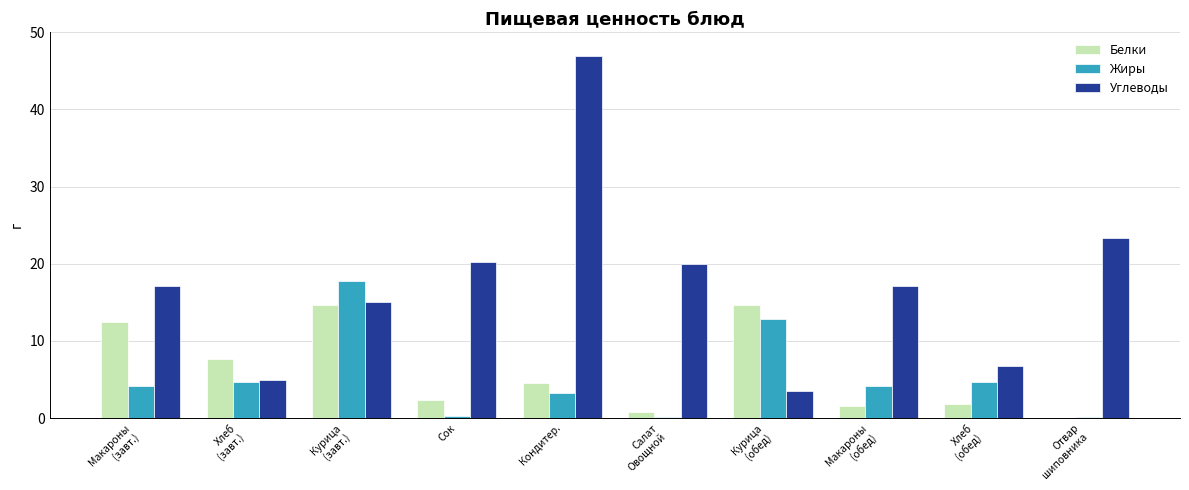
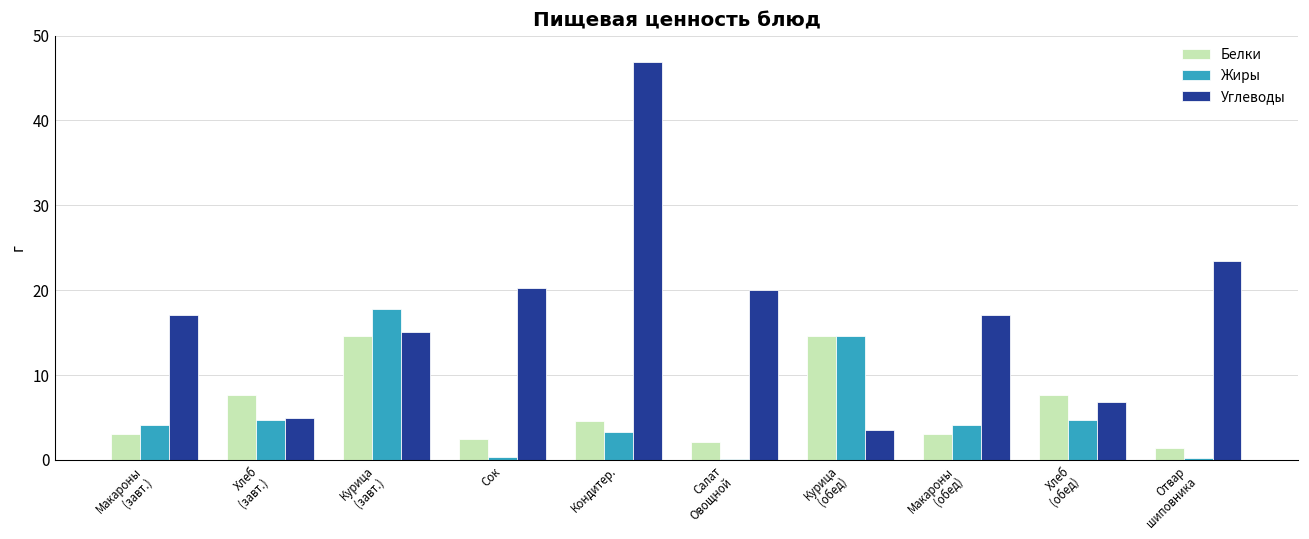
  {
    "Белки": {
-     "Макароны (завт.)": 12,
+     "Макароны (завт.)": 3,
      "Хлеб (завт.)": 8,
      "Курица (завт.)": 15,
      "Сок": 2,
      "Кондитер.": 5,
-     "Салат Овощной": 1,
+     "Салат Овощной": 2,
      "Курица (обед)": 15,
-     "Макароны (обед)": 2,
-     "Хлеб (обед)": 2,
-     "Отвар шиповника": 0
+     "Макароны (обед)": 3,
+     "Хлеб (обед)": 8,
+     "Отвар шиповника": 1
    },
    "Жиры": {
      "Макароны (завт.)": 4,
      "Хлеб (завт.)": 5,
      "Курица (завт.)": 18,
      "Кондитер.": 3,
-     "Курица (обед)": 13,
+     "Курица (обед)": 15,
      "Макароны (обед)": 4,
      "Хлеб (обед)": 5
    },
    "Углеводы": {
      "Макароны (завт.)": 17,
      "Хлеб (завт.)": 5,
      "Курица (завт.)": 15,
      "Сок": 20,
      "Кондитер.": 47,
      "Салат Овощной": 20,
      "Курица (обед)": 4,
      "Макароны (обед)": 17,
      "Хлеб (обед)": 7,
      "Отвар шиповника": 23
    }
  }
